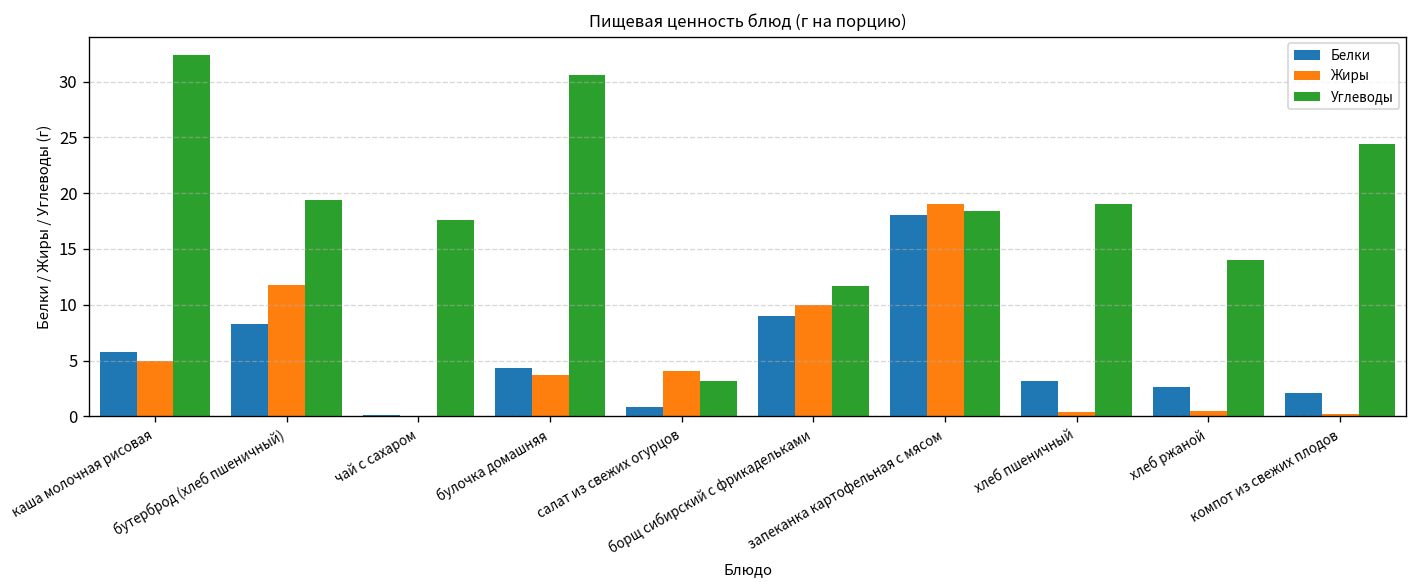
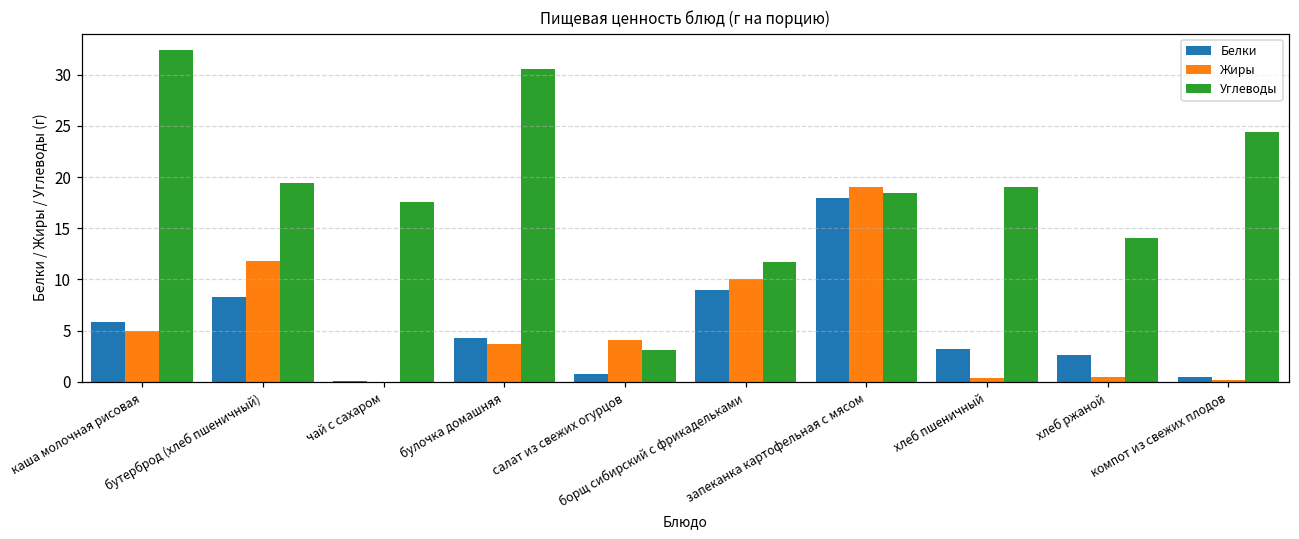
  {
    "Белки": {
      "каша молочная рисовая": 6,
      "бутерброд (хлеб пшеничный)": 8,
      "булочка домашняя": 4,
      "салат из свежих огурцов": 1,
      "борщ сибирский с фрикадельками": 9,
      "запеканка картофельная с мясом": 18,
      "хлеб пшеничный": 3,
      "хлеб ржаной": 3,
-     "компот из свежих плодов": 2
+     "компот из свежих плодов": 1
    },
    "Жиры": {
      "каша молочная рисовая": 5,
      "бутерброд (хлеб пшеничный)": 12,
      "чай с сахаром": 0,
      "булочка домашняя": 4,
      "салат из свежих огурцов": 4,
      "борщ сибирский с фрикадельками": 10,
      "запеканка картофельная с мясом": 19,
      "хлеб пшеничный": 0,
      "хлеб ржаной": 1
    },
    "Углеводы": {
      "каша молочная рисовая": 32,
      "бутерброд (хлеб пшеничный)": 19,
      "чай с сахаром": 18,
      "булочка домашняя": 31,
      "салат из свежих огурцов": 3,
      "борщ сибирский с фрикадельками": 12,
      "запеканка картофельная с мясом": 18,
      "хлеб пшеничный": 19,
      "хлеб ржаной": 14,
      "компот из свежих плодов": 24
    }
  }
